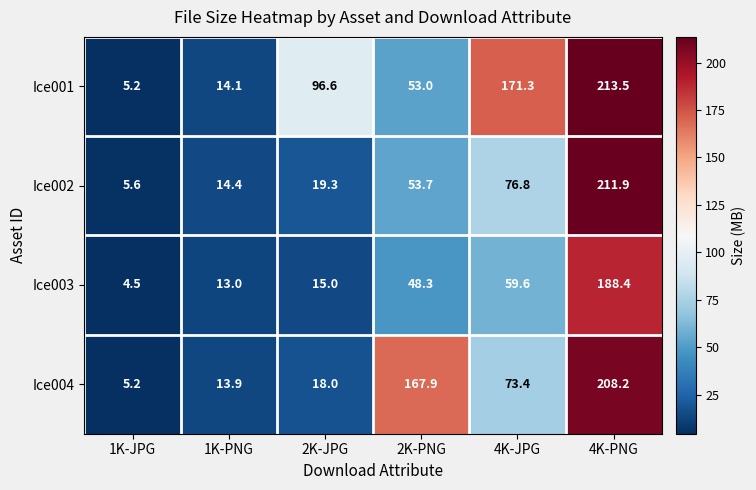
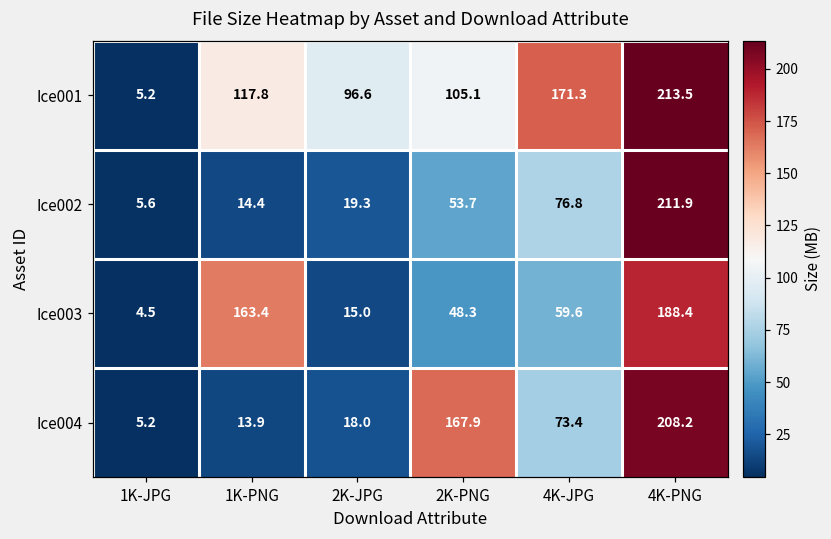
  {
    "Ice001": {
      "1K-JPG": 5.2,
-     "1K-PNG": 14.1,
+     "1K-PNG": 117.8,
      "2K-JPG": 96.6,
-     "2K-PNG": 53.0,
+     "2K-PNG": 105.1,
      "4K-JPG": 171.3,
      "4K-PNG": 213.5
    },
    "Ice002": {
      "1K-JPG": 5.6,
      "1K-PNG": 14.4,
      "2K-JPG": 19.3,
      "2K-PNG": 53.7,
      "4K-JPG": 76.8,
      "4K-PNG": 211.9
    },
    "Ice003": {
      "1K-JPG": 4.5,
-     "1K-PNG": 13.0,
+     "1K-PNG": 163.4,
      "2K-JPG": 15.0,
      "2K-PNG": 48.3,
      "4K-JPG": 59.6,
      "4K-PNG": 188.4
    },
    "Ice004": {
      "1K-JPG": 5.2,
      "1K-PNG": 13.9,
      "2K-JPG": 18.0,
      "2K-PNG": 167.9,
      "4K-JPG": 73.4,
      "4K-PNG": 208.2
    }
  }
